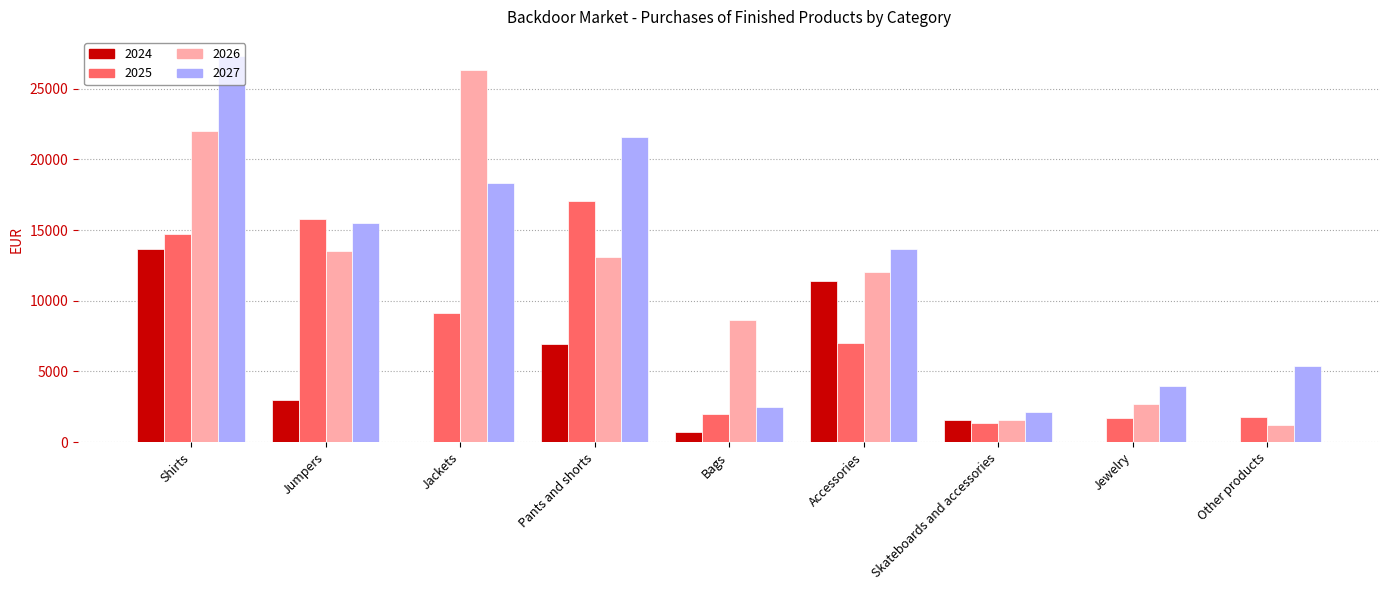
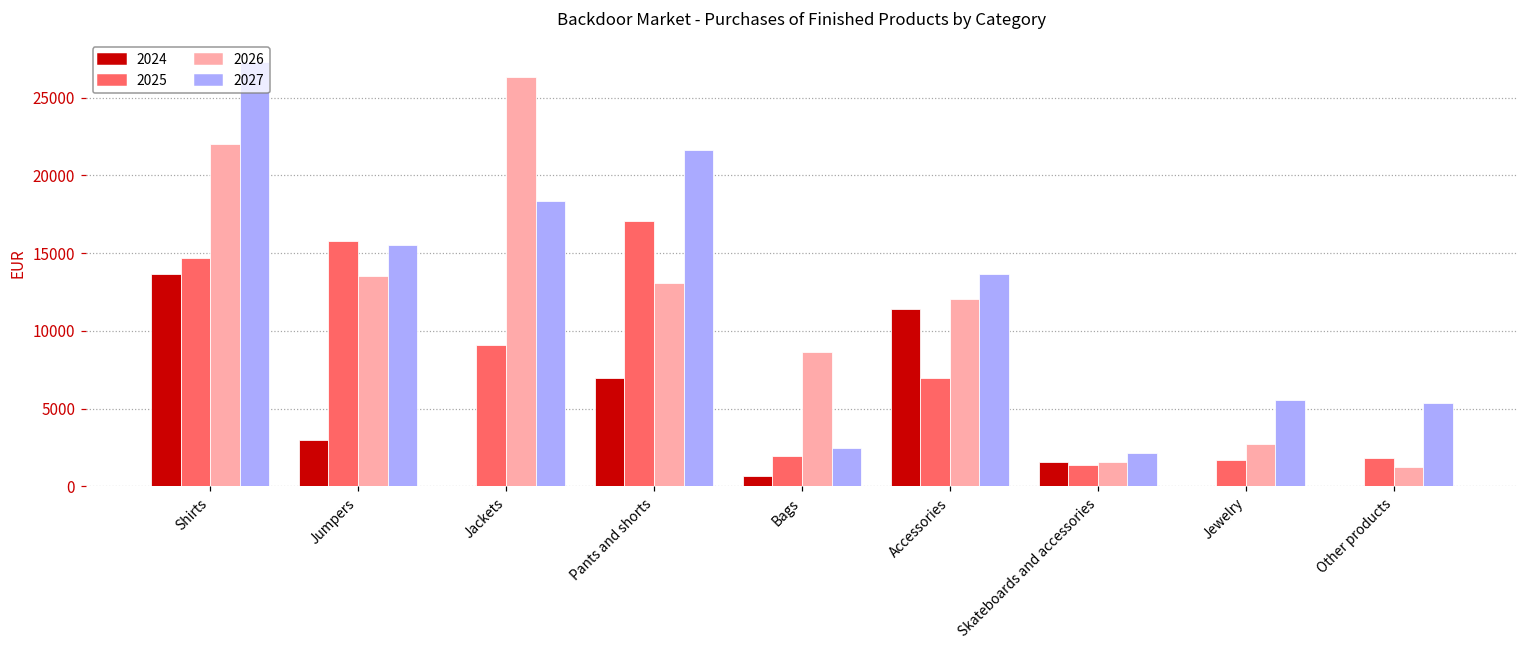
  {
    "2024": {
      "Shirts": 13700,
      "Jumpers": 2900,
      "Jackets": 0,
      "Pants and shorts": 6900,
      "Bags": 700,
      "Accessories": 11400,
      "Skateboards and accessories": 1600,
      "Jewelry": 0,
      "Other products": 0
    },
    "2025": {
      "Shirts": 14700,
      "Jumpers": 15800,
      "Jackets": 9100,
      "Pants and shorts": 17000,
      "Bags": 1900,
      "Accessories": 7000,
      "Skateboards and accessories": 1400,
      "Jewelry": 1700,
      "Other products": 1800
    },
    "2026": {
      "Shirts": 22000,
      "Jumpers": 13500,
      "Jackets": 26300,
      "Pants and shorts": 13100,
      "Bags": 8600,
      "Accessories": 12000,
      "Skateboards and accessories": 1600,
      "Jewelry": 2700,
      "Other products": 1200
    },
    "2027": {
      "Jumpers": 15500,
      "Jackets": 18300,
      "Pants and shorts": 21600,
      "Bags": 2500,
      "Accessories": 13700,
      "Skateboards and accessories": 2100,
-     "Jewelry": 4000,
+     "Jewelry": 5500,
      "Other products": 5400
    }
  }
